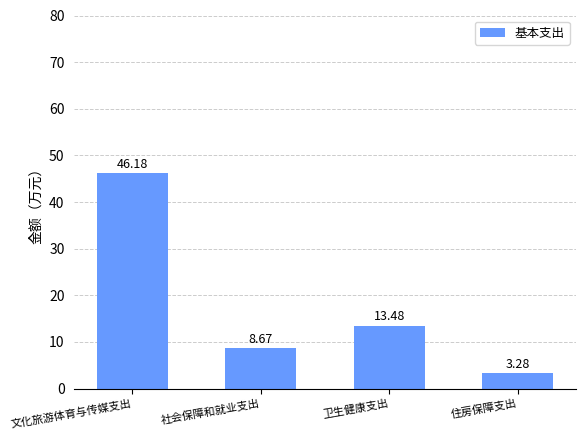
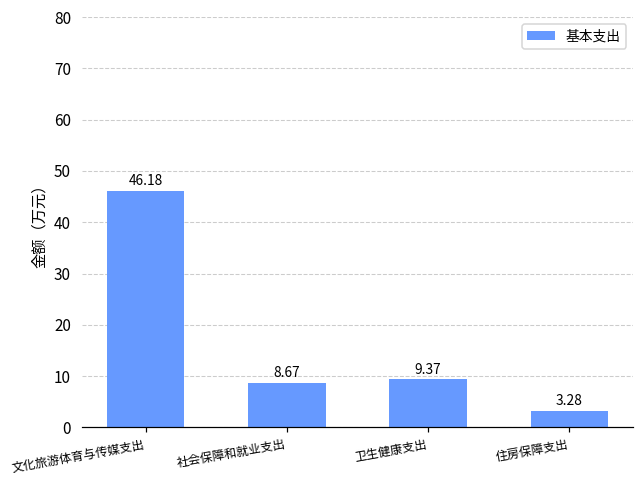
  {
    "文化旅游体育与传媒支出": 46.18,
    "社会保障和就业支出": 8.67,
-   "卫生健康支出": 13.48,
+   "卫生健康支出": 9.37,
    "住房保障支出": 3.28
  }
